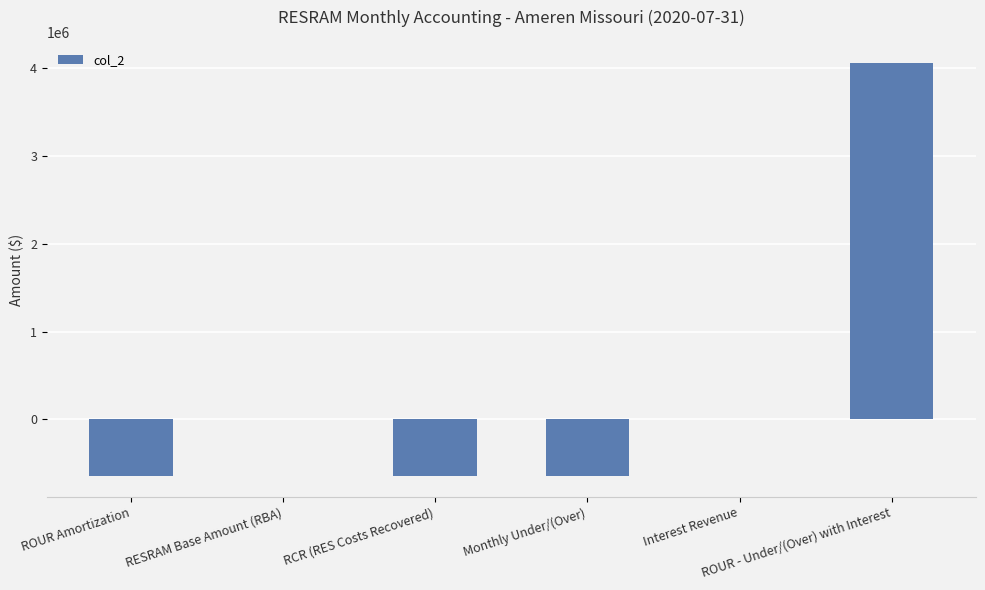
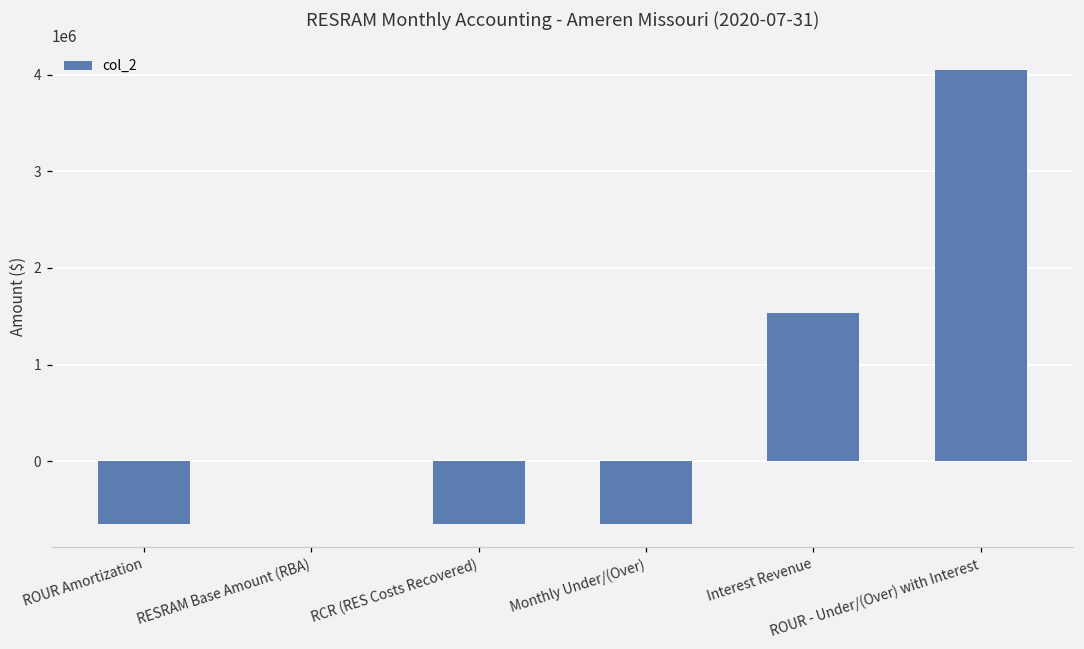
  {
    "ROUR Amortization": -600000,
    "RESRAM Base Amount (RBA)": 0,
    "RCR (RES Costs Recovered)": -600000,
    "Monthly Under/(Over)": -600000,
-   "Interest Revenue": 0,
+   "Interest Revenue": 1500000,
    "ROUR - Under/(Over) with Interest": 4100000
  }
